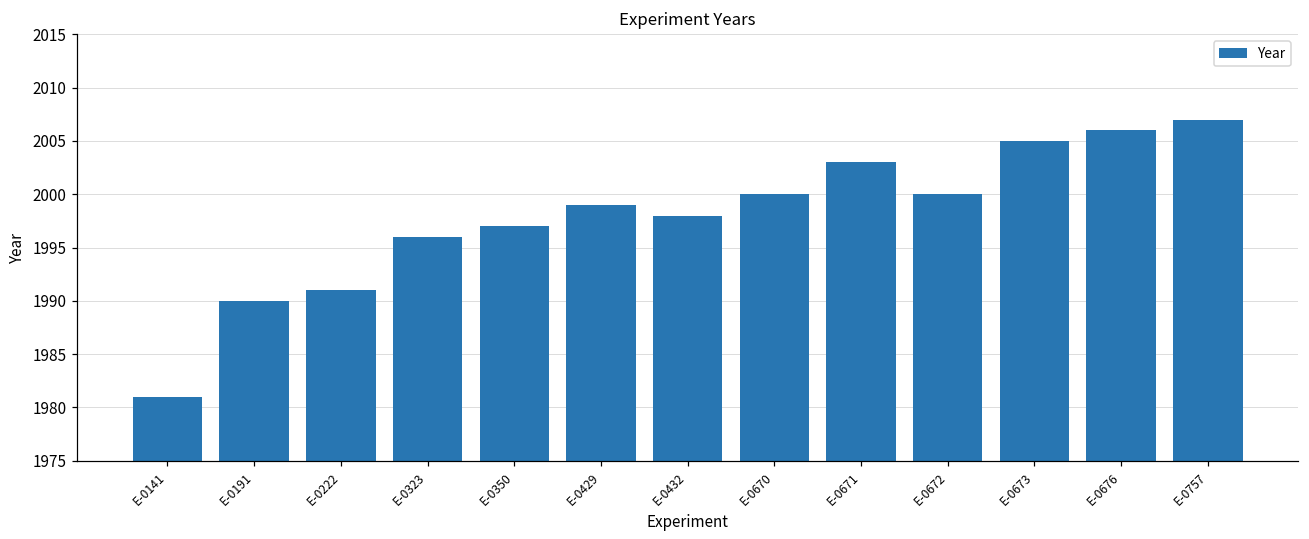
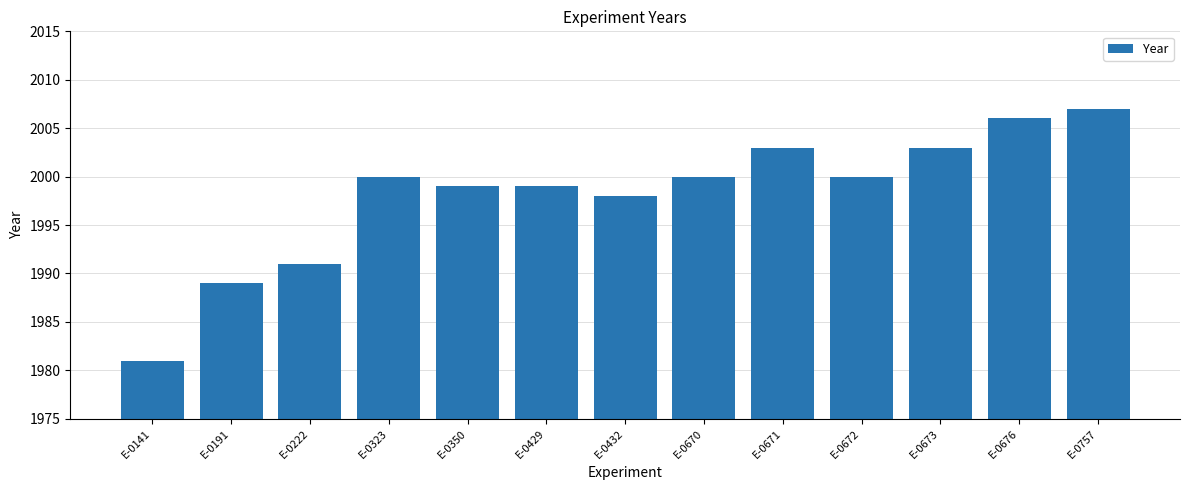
  {
    "E-0141": 1981,
-   "E-0191": 1990,
+   "E-0191": 1989,
    "E-0222": 1991,
-   "E-0323": 1996,
-   "E-0350": 1997,
+   "E-0323": 2000,
+   "E-0350": 1999,
    "E-0429": 1999,
    "E-0432": 1998,
    "E-0670": 2000,
    "E-0671": 2003,
    "E-0672": 2000,
-   "E-0673": 2005,
+   "E-0673": 2003,
    "E-0676": 2006,
    "E-0757": 2007
  }
